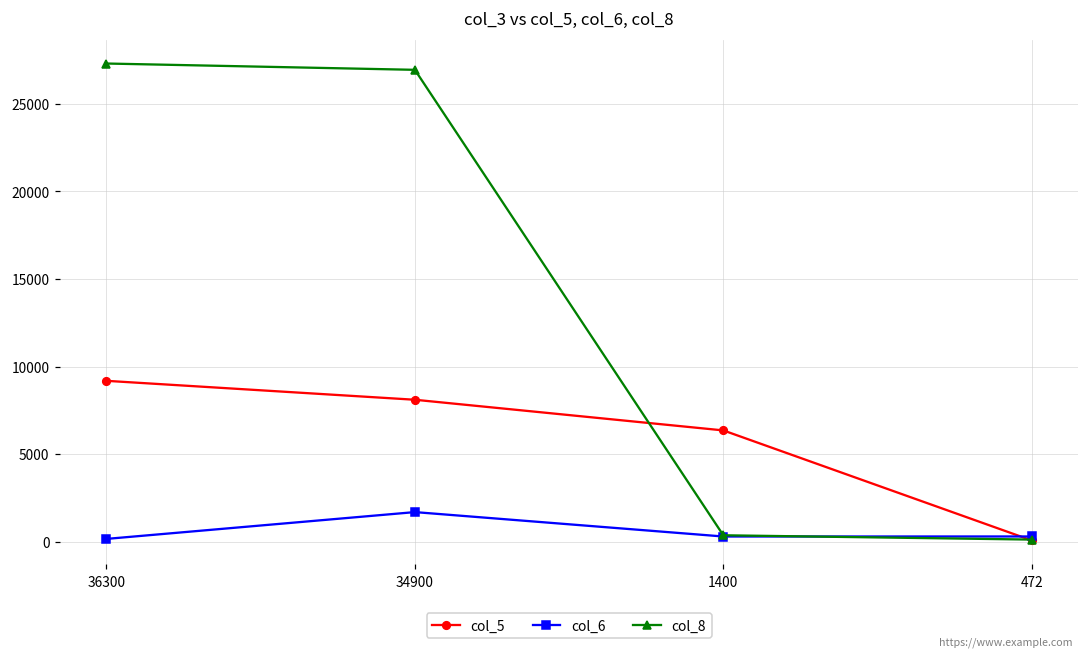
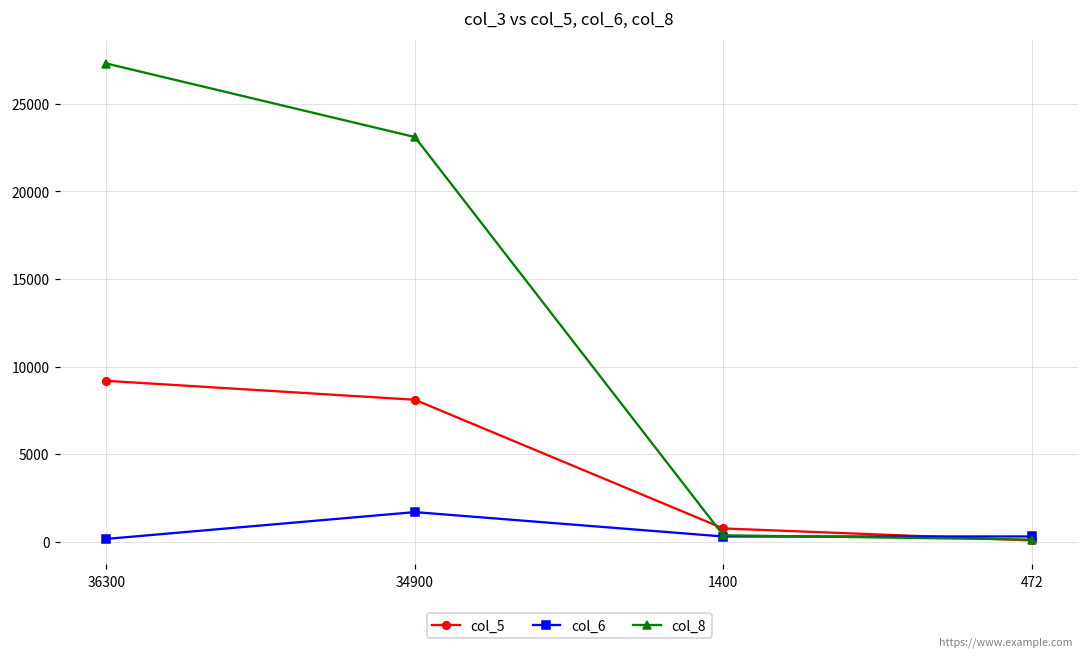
  {
    "col_5": {
      "36300": 9200,
      "34900": 8100,
-     "1400": 6400
+     "1400": 800
    },
    "col_6": {
      "36300": 200,
      "34900": 1700,
      "472": 300
    },
    "col_8": {
      "36300": 27300,
-     "34900": 26900
+     "34900": 23100
    }
  }
